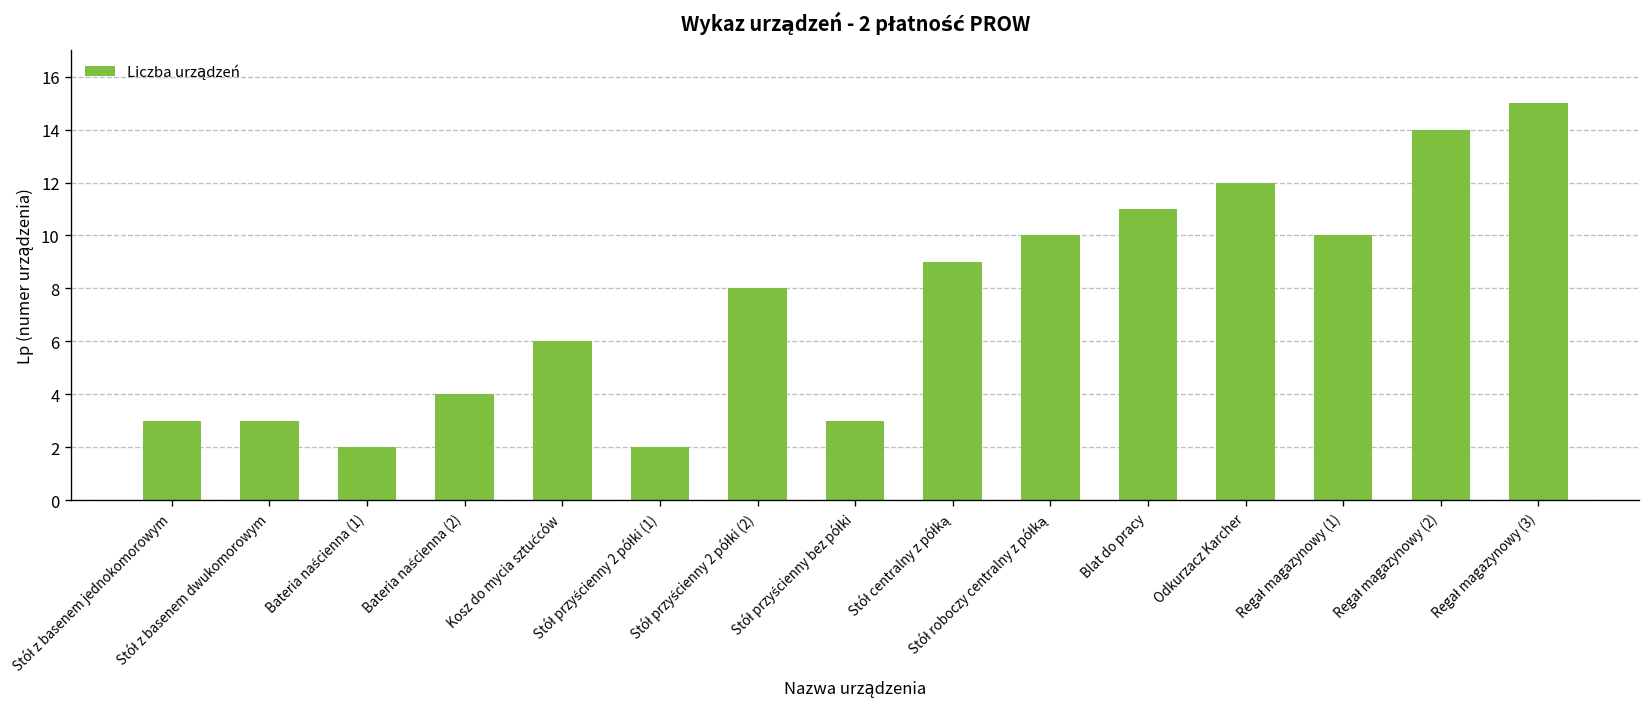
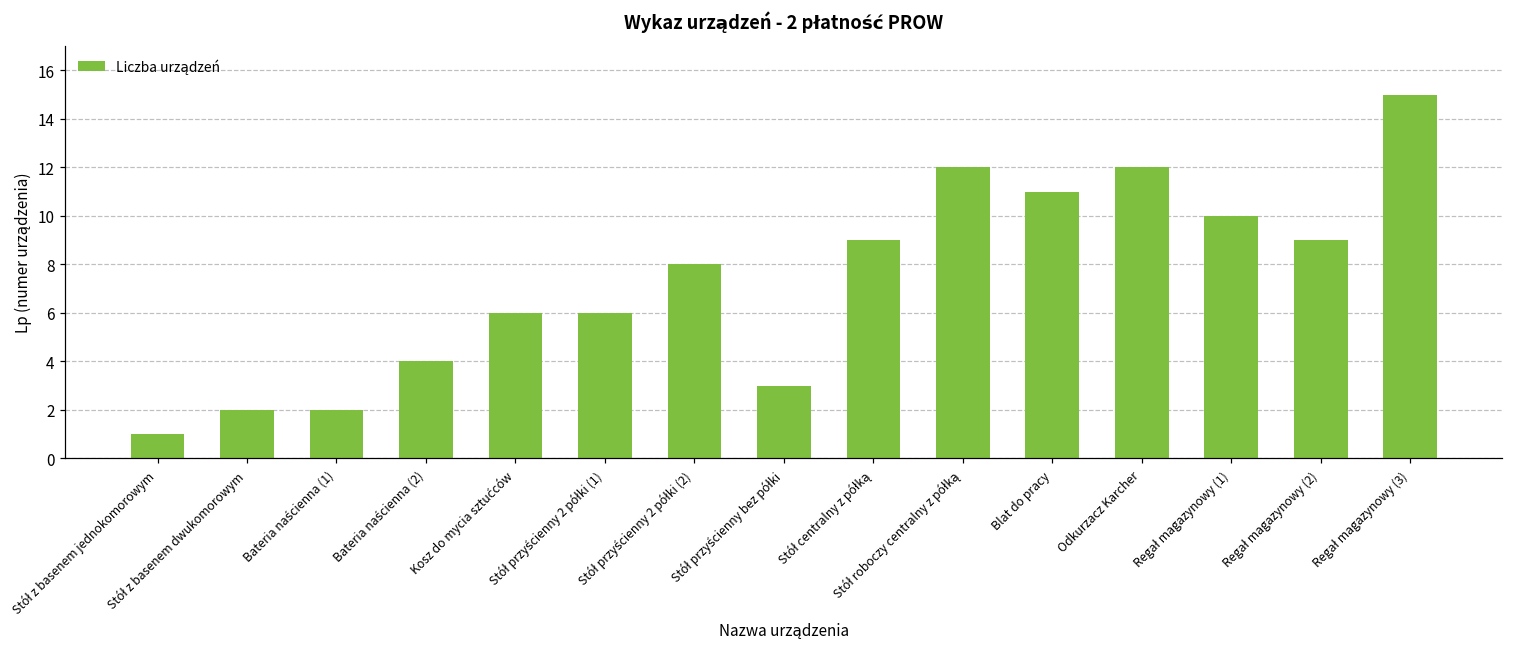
  {
-   "Stół z basenem jednokomorowym": 3,
-   "Stół z basenem dwukomorowym": 3,
+   "Stół z basenem jednokomorowym": 1,
+   "Stół z basenem dwukomorowym": 2,
    "Bateria naścienna (1)": 2,
    "Bateria naścienna (2)": 4,
    "Kosz do mycia sztućców": 6,
-   "Stół przyścienny 2 półki (1)": 2,
+   "Stół przyścienny 2 półki (1)": 6,
    "Stół przyścienny 2 półki (2)": 8,
    "Stół przyścienny bez półki": 3,
    "Stół centralny z półką": 9,
-   "Stół roboczy centralny z półką": 10,
+   "Stół roboczy centralny z półką": 12,
    "Blat do pracy": 11,
    "Odkurzacz Karcher": 12,
    "Regał magazynowy (1)": 10,
-   "Regał magazynowy (2)": 14,
+   "Regał magazynowy (2)": 9,
    "Regał magazynowy (3)": 15
  }
